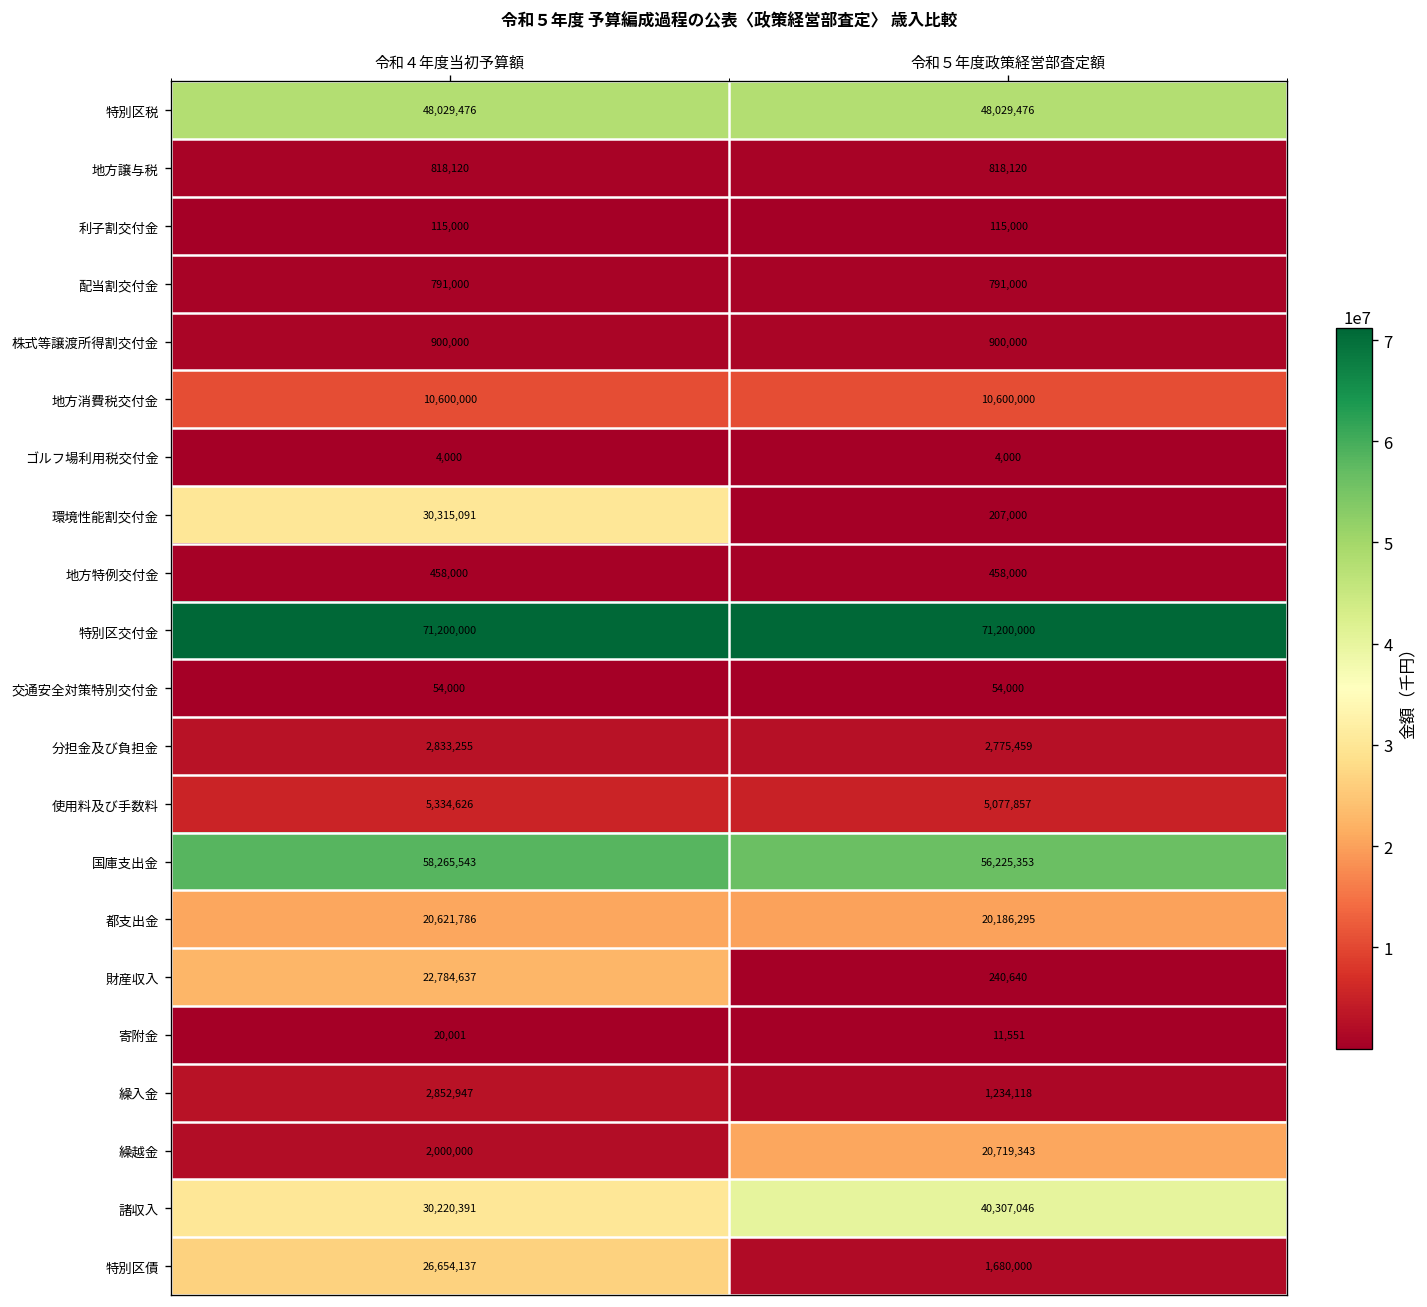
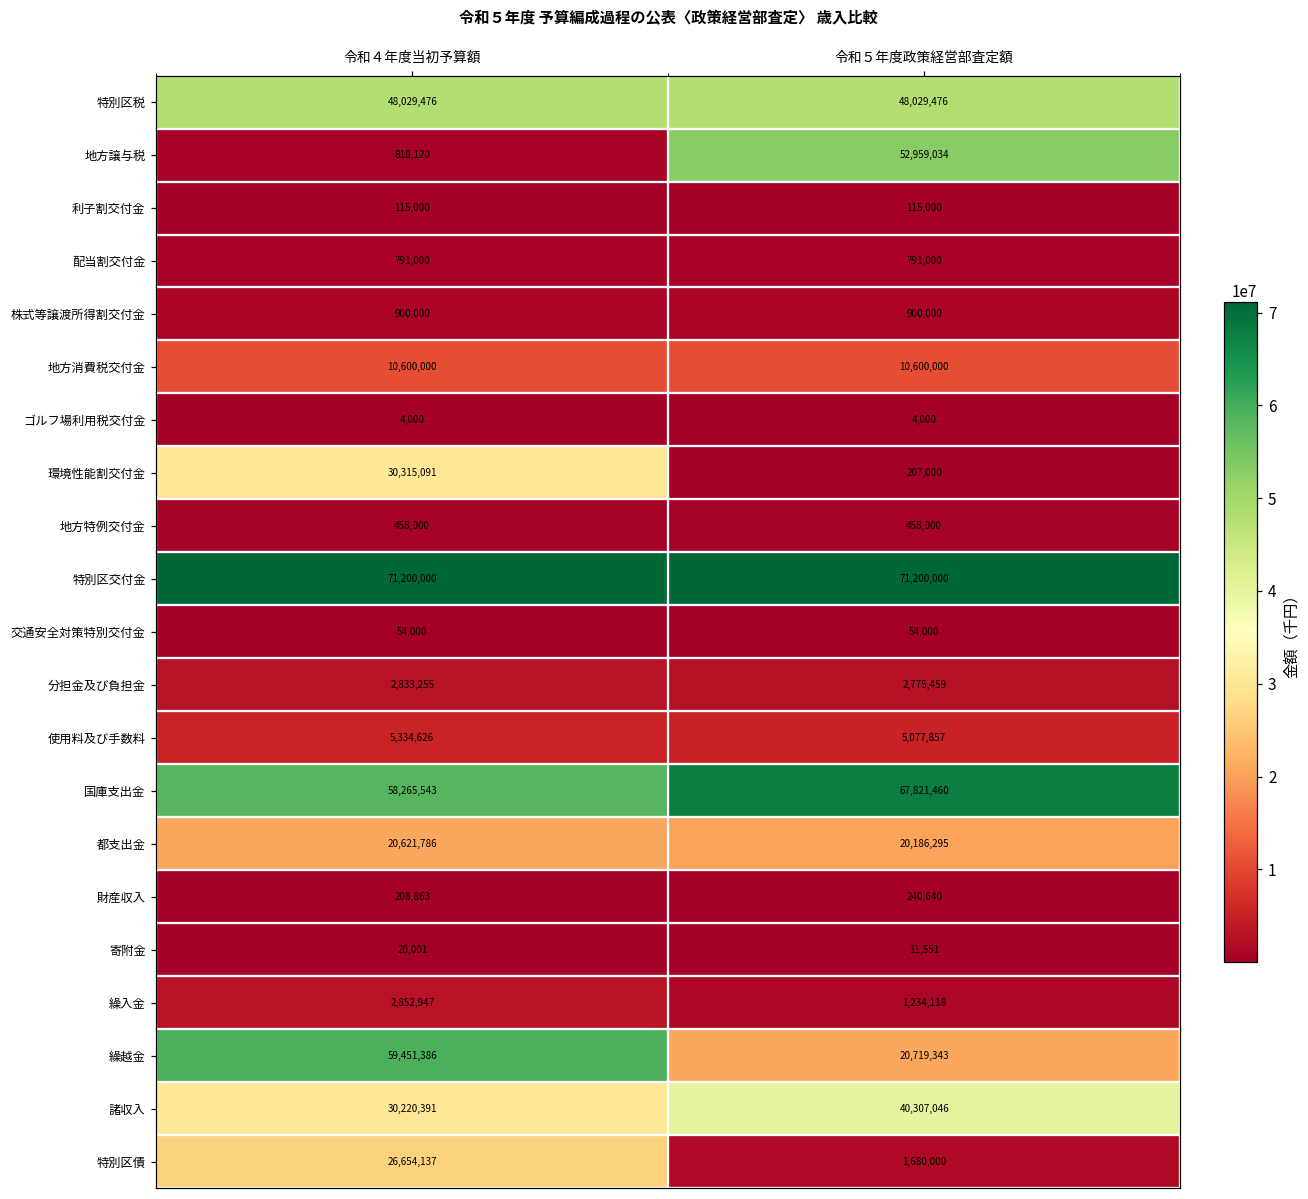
  {
    "特別区税": {
      "令和４年度当初予算額": "48,029,476",
      "令和５年度政策経営部査定額": "48,029,476"
    },
    "地方譲与税": {
      "令和４年度当初予算額": "818,120",
-     "令和５年度政策経営部査定額": "818,120"
+     "令和５年度政策経営部査定額": "52,959,034"
    },
    "利子割交付金": {
      "令和４年度当初予算額": "115,000",
      "令和５年度政策経営部査定額": "115,000"
    },
    "配当割交付金": {
      "令和４年度当初予算額": "791,000",
      "令和５年度政策経営部査定額": "791,000"
    },
    "株式等譲渡所得割交付金": {
      "令和４年度当初予算額": "900,000",
      "令和５年度政策経営部査定額": "900,000"
    },
    "地方消費税交付金": {
      "令和４年度当初予算額": "10,600,000",
      "令和５年度政策経営部査定額": "10,600,000"
    },
    "ゴルフ場利用税交付金": {
      "令和４年度当初予算額": "4,000",
      "令和５年度政策経営部査定額": "4,000"
    },
    "環境性能割交付金": {
      "令和４年度当初予算額": "30,315,091",
      "令和５年度政策経営部査定額": "207,000"
    },
    "地方特例交付金": {
      "令和４年度当初予算額": "458,000",
      "令和５年度政策経営部査定額": "458,000"
    },
    "特別区交付金": {
      "令和４年度当初予算額": "71,200,000",
      "令和５年度政策経営部査定額": "71,200,000"
    },
    "交通安全対策特別交付金": {
      "令和４年度当初予算額": "54,000",
      "令和５年度政策経営部査定額": "54,000"
    },
    "分担金及び負担金": {
      "令和４年度当初予算額": "2,833,255",
      "令和５年度政策経営部査定額": "2,775,459"
    },
    "使用料及び手数料": {
      "令和４年度当初予算額": "5,334,626",
      "令和５年度政策経営部査定額": "5,077,857"
    },
    "国庫支出金": {
      "令和４年度当初予算額": "58,265,543",
-     "令和５年度政策経営部査定額": "56,225,353"
+     "令和５年度政策経営部査定額": "67,821,460"
    },
    "都支出金": {
      "令和４年度当初予算額": "20,621,786",
      "令和５年度政策経営部査定額": "20,186,295"
    },
    "財産収入": {
-     "令和４年度当初予算額": "22,784,637",
+     "令和４年度当初予算額": "208,863",
      "令和５年度政策経営部査定額": "240,640"
    },
    "寄附金": {
      "令和４年度当初予算額": "20,001",
      "令和５年度政策経営部査定額": "11,551"
    },
    "繰入金": {
      "令和４年度当初予算額": "2,852,947",
      "令和５年度政策経営部査定額": "1,234,118"
    },
    "繰越金": {
-     "令和４年度当初予算額": "2,000,000",
+     "令和４年度当初予算額": "59,451,386",
      "令和５年度政策経営部査定額": "20,719,343"
    },
    "諸収入": {
      "令和４年度当初予算額": "30,220,391",
      "令和５年度政策経営部査定額": "40,307,046"
    },
    "特別区債": {
      "令和４年度当初予算額": "26,654,137",
      "令和５年度政策経営部査定額": "1,680,000"
    }
  }
